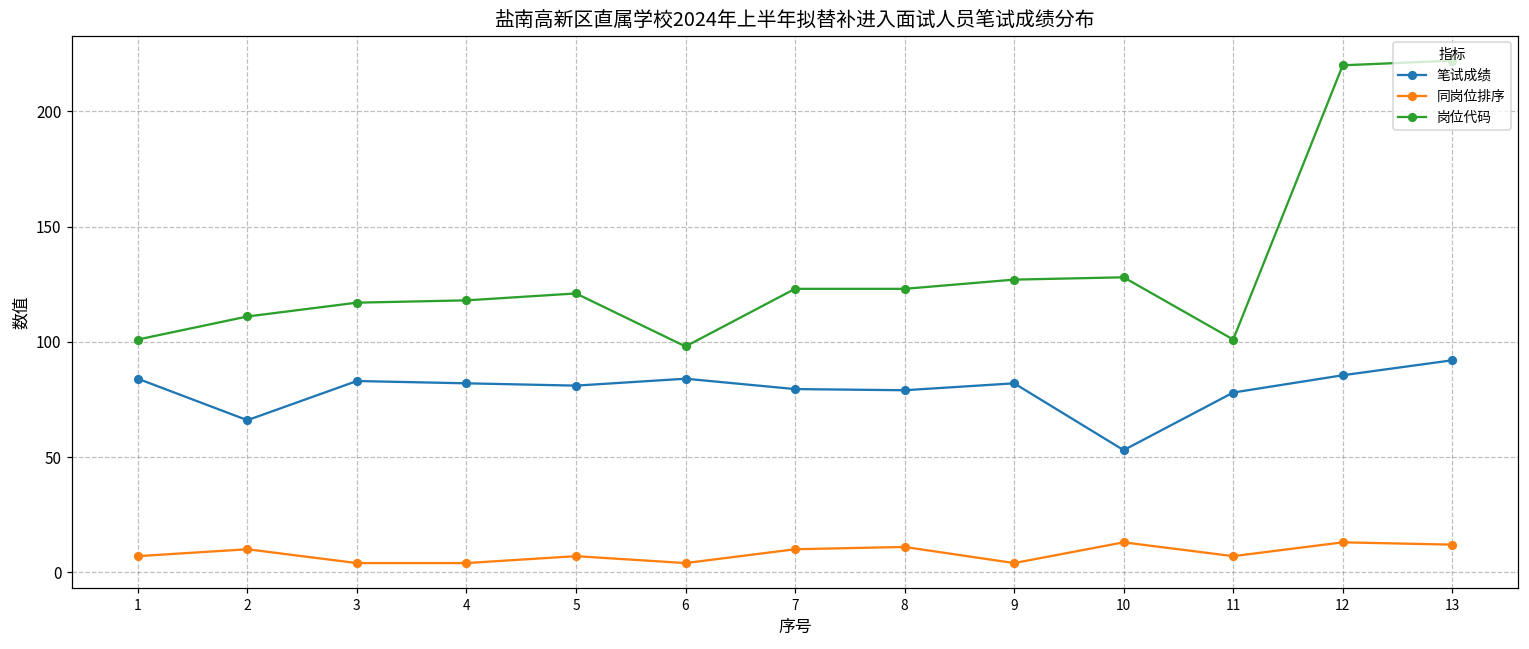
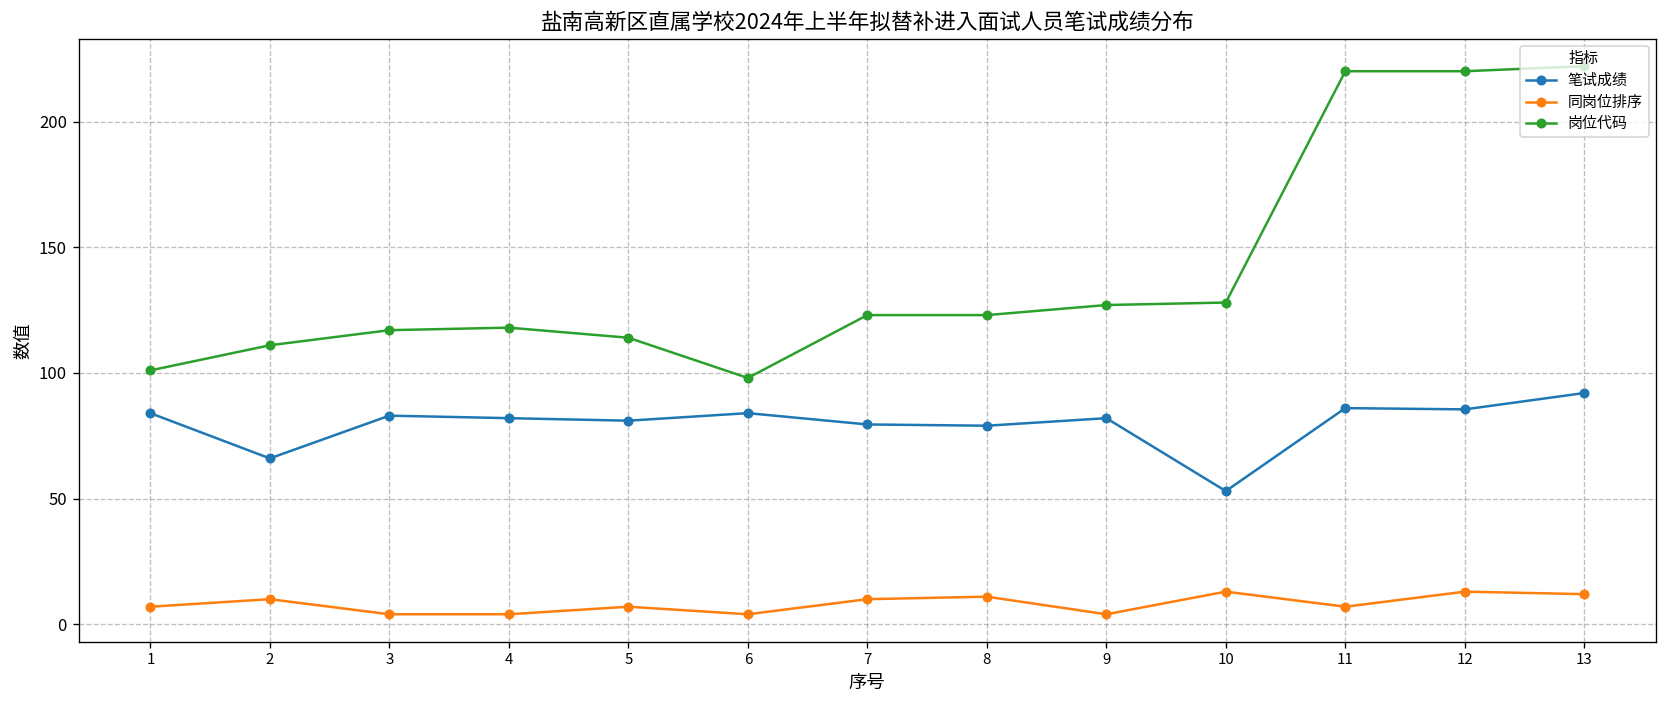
  {
    "笔试成绩": {
      "1": 84,
      "2": 66,
      "3": 83,
      "4": 82,
      "5": 81,
      "6": 84,
      "7": 80,
      "8": 79,
      "9": 82,
      "10": 53,
-     "11": 78,
+     "11": 86,
      "12": 86,
      "13": 92
    },
    "同岗位排序": {
      "1": 7,
      "2": 10,
      "3": 4,
      "4": 4,
      "5": 7,
      "6": 4,
      "7": 10,
      "8": 11,
      "9": 4,
      "10": 13,
      "11": 7,
      "12": 13,
      "13": 12
    },
    "岗位代码": {
      "1": 101,
      "2": 111,
      "3": 117,
      "4": 118,
-     "5": 121,
+     "5": 114,
      "6": 98,
      "7": 123,
      "8": 123,
      "9": 127,
      "10": 128,
-     "11": 101,
+     "11": 220,
      "12": 220
    }
  }
